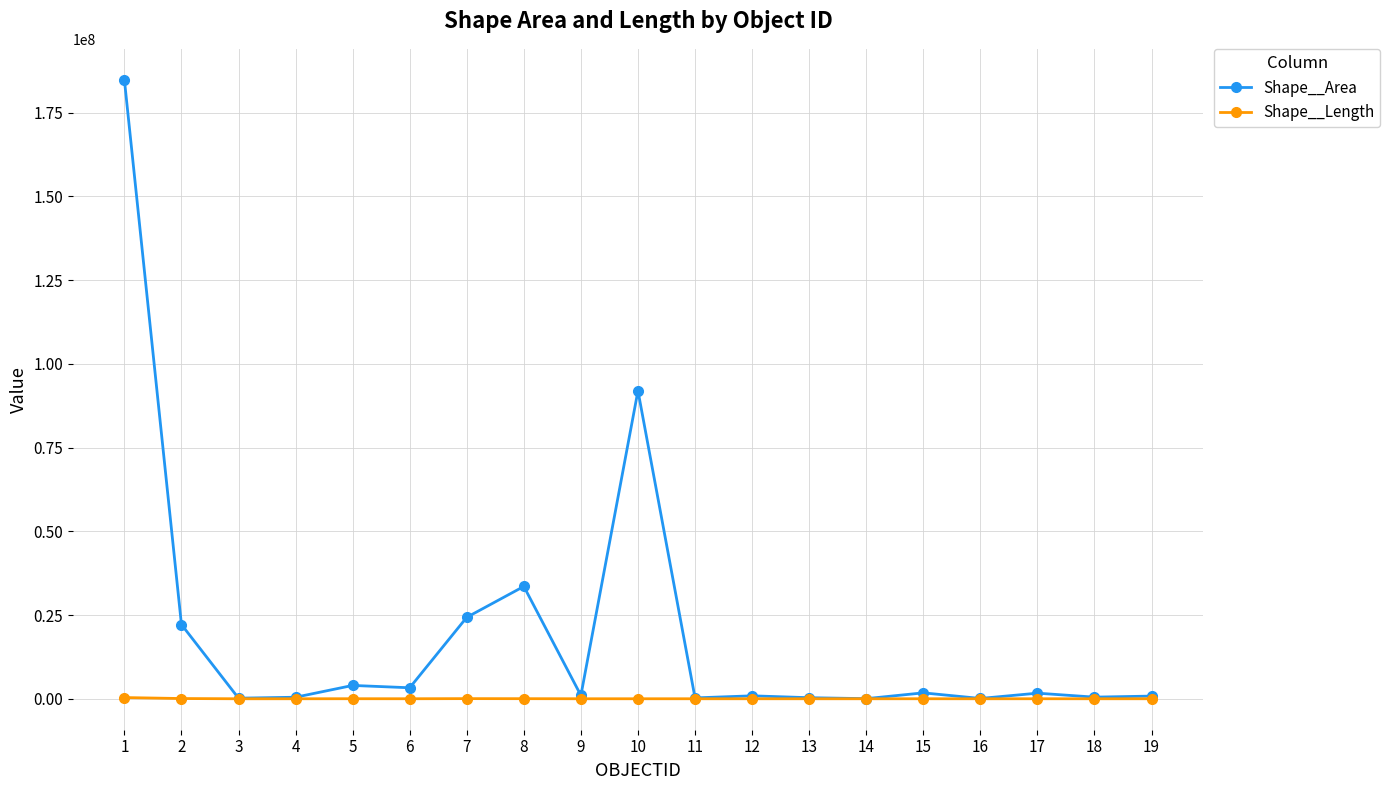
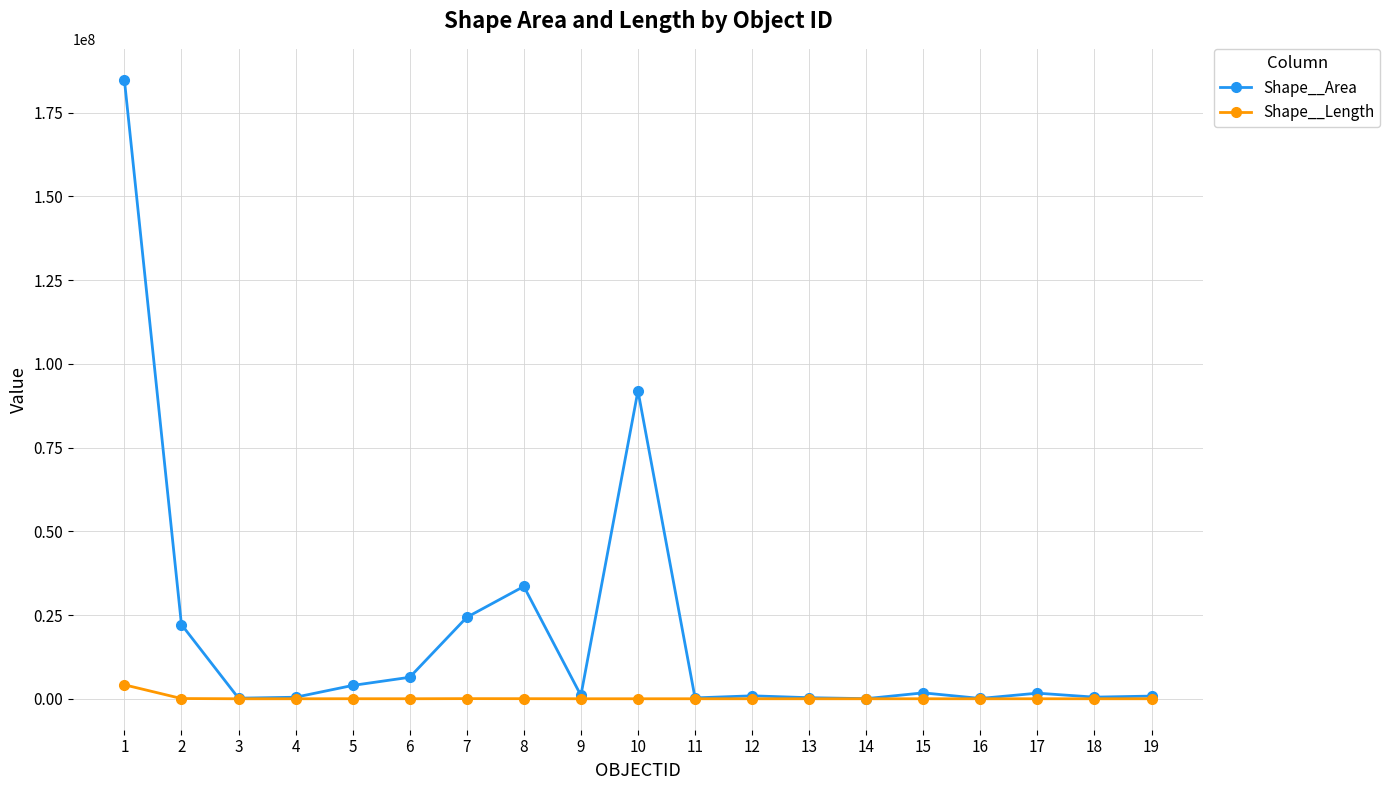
  {
    "Shape__Area": {
      "1": 185000000,
      "2": 22000000,
      "5": 4000000,
-     "6": 3000000,
+     "6": 6000000,
      "7": 24000000,
      "8": 34000000,
      "9": 1000000,
      "10": 92000000,
      "12": 1000000,
      "15": 2000000,
      "17": 2000000,
      "19": 1000000
    },
    "Shape__Length": {
-     "1": 0,
+     "1": 4000000,
      "2": 0,
      "5": 0,
      "6": 0,
      "7": 0,
      "8": 0,
      "9": 0,
      "10": 0,
      "12": 0,
      "15": 0,
      "17": 0,
      "19": 0
    }
  }
